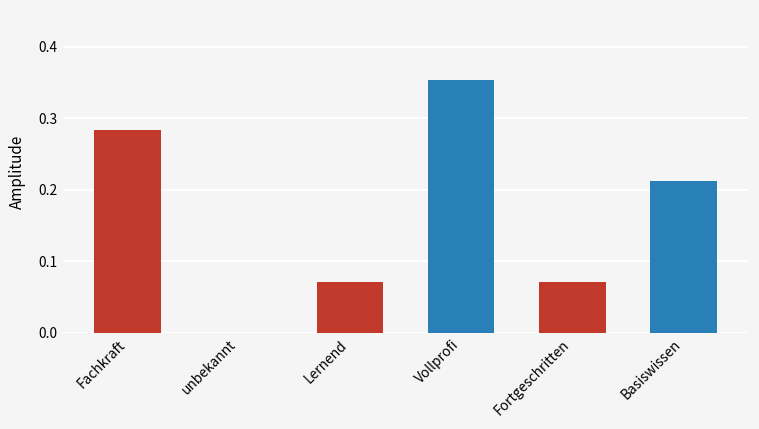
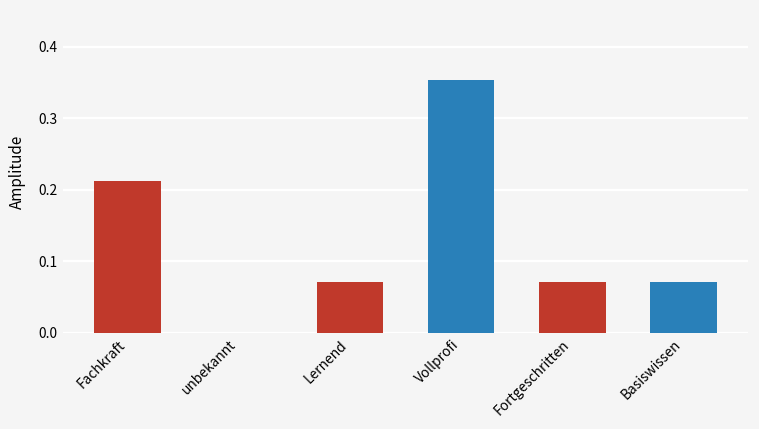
  {
-   "Fachkraft": 0.28,
+   "Fachkraft": 0.21,
    "unbekannt": 0.00,
    "Lernend": 0.07,
    "Vollprofi": 0.35,
    "Fortgeschritten": 0.07,
-   "Basiswissen": 0.21
+   "Basiswissen": 0.07
  }
